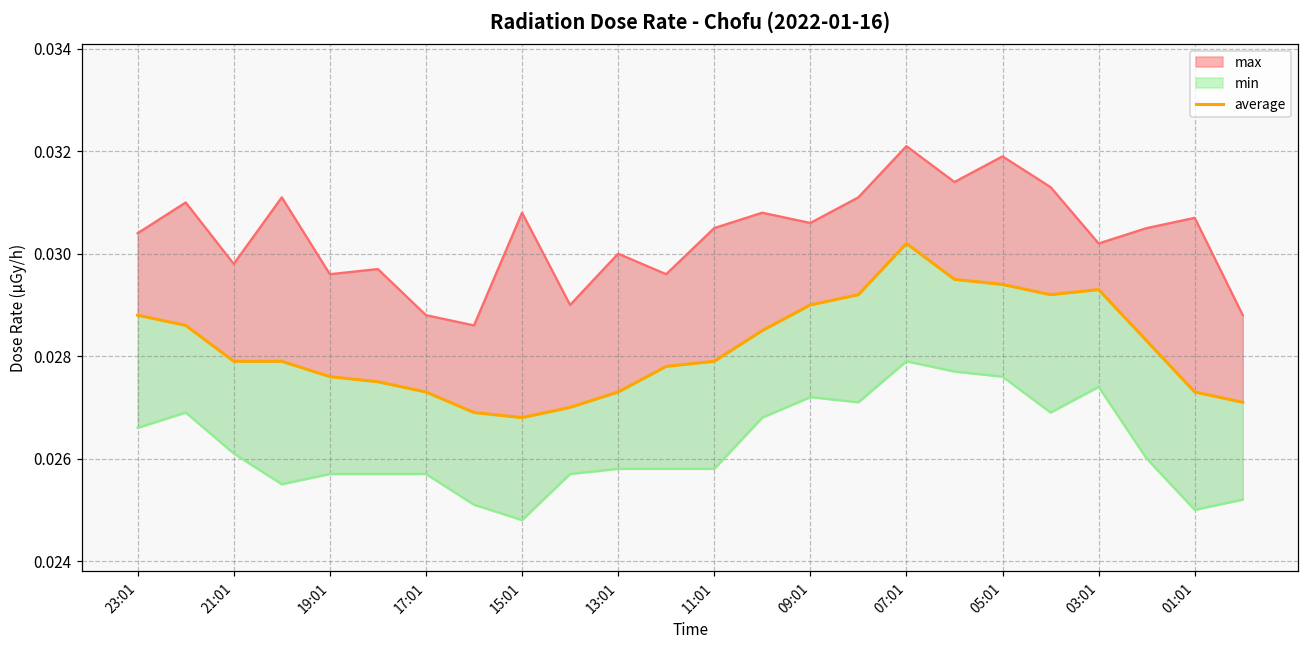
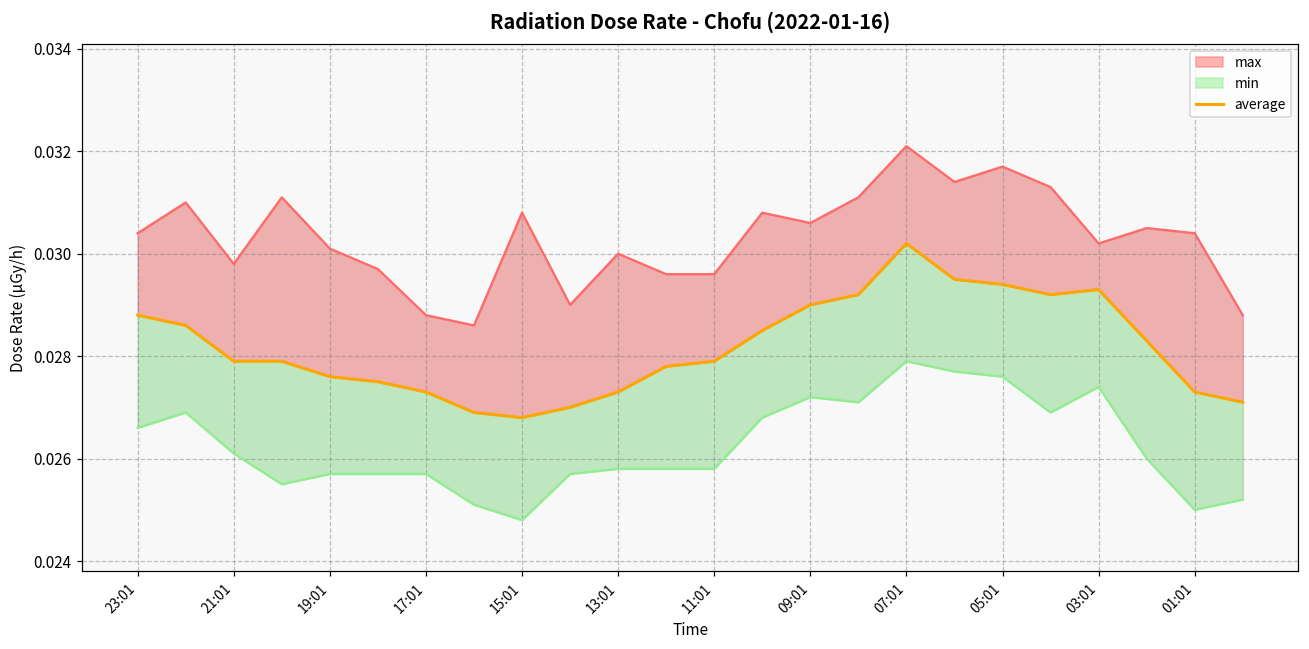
  {
    "max": {
      "23:01": 0.0304,
      "21:01": 0.0298,
-     "19:01": 0.0296,
+     "19:01": 0.0301,
      "17:01": 0.0288,
      "15:01": 0.0308,
      "13:01": 0.0300,
-     "11:01": 0.0305,
+     "11:01": 0.0296,
      "09:01": 0.0306,
      "07:01": 0.0321,
-     "05:01": 0.0319,
+     "05:01": 0.0317,
      "03:01": 0.0302,
-     "01:01": 0.0307
+     "01:01": 0.0304
    }
  }
